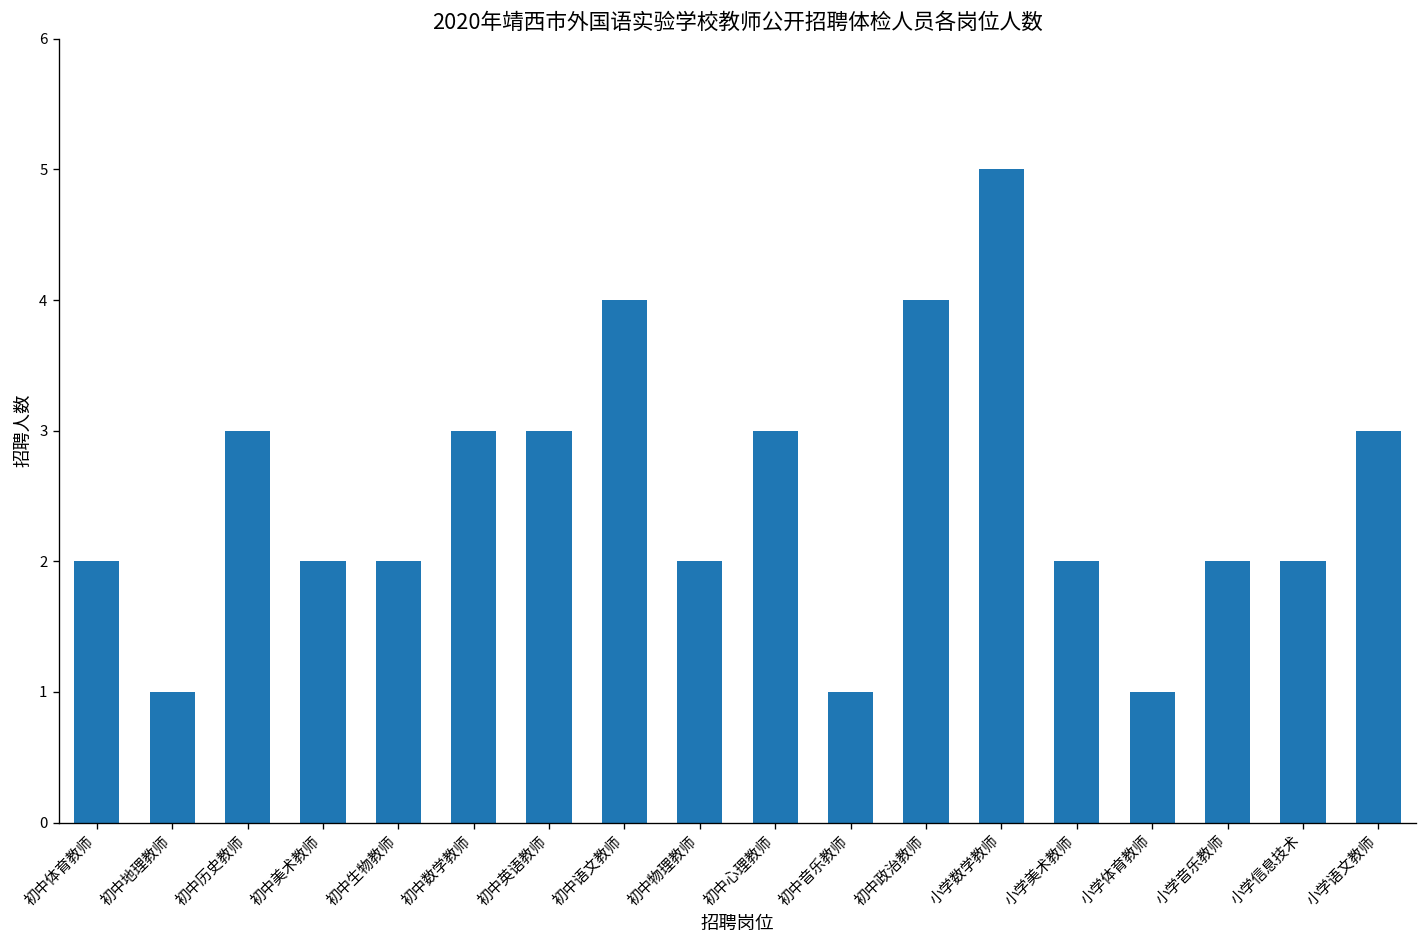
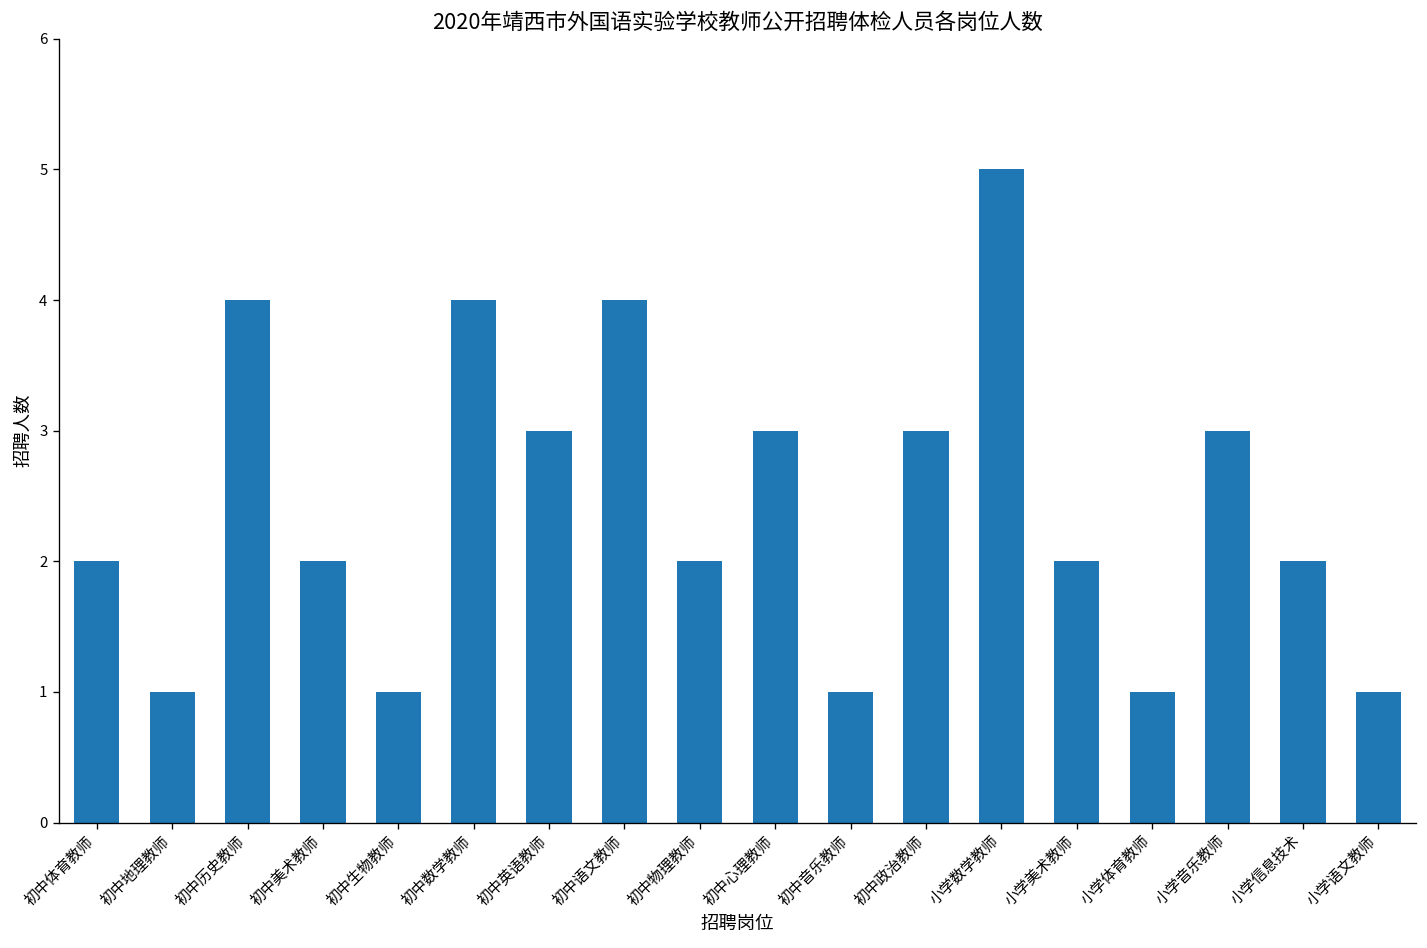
  {
    "初中体育教师": 2,
    "初中地理教师": 1,
-   "初中历史教师": 3,
+   "初中历史教师": 4,
    "初中美术教师": 2,
-   "初中生物教师": 2,
-   "初中数学教师": 3,
+   "初中生物教师": 1,
+   "初中数学教师": 4,
    "初中英语教师": 3,
    "初中语文教师": 4,
    "初中物理教师": 2,
    "初中心理教师": 3,
    "初中音乐教师": 1,
-   "初中政治教师": 4,
+   "初中政治教师": 3,
    "小学数学教师": 5,
    "小学美术教师": 2,
    "小学体育教师": 1,
-   "小学音乐教师": 2,
+   "小学音乐教师": 3,
    "小学信息技术": 2,
-   "小学语文教师": 3
+   "小学语文教师": 1
  }
